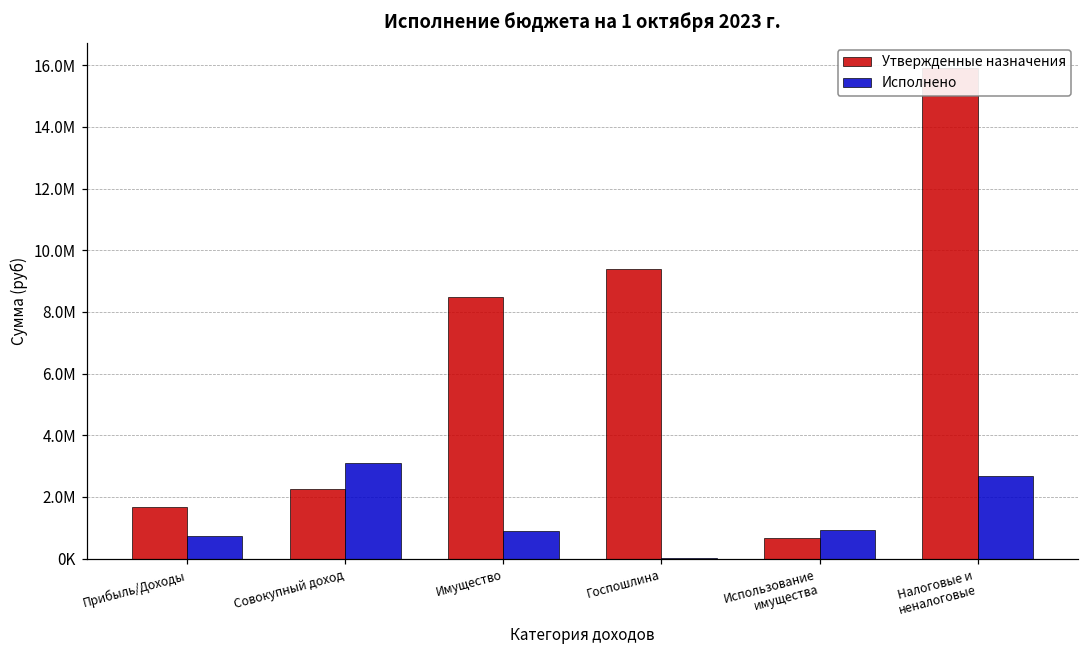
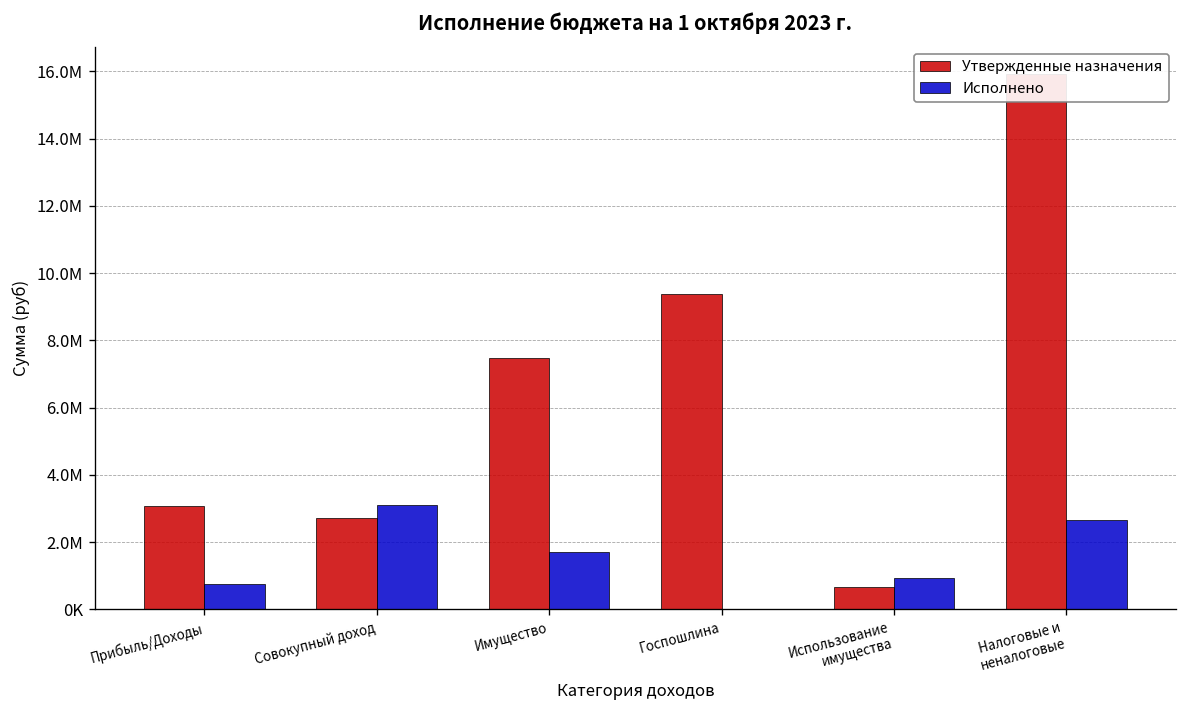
  {
    "Утвержденные назначения": {
-     "Прибыль/Доходы": 1700000,
-     "Совокупный доход": 2200000,
-     "Имущество": 8500000,
+     "Прибыль/Доходы": 3100000,
+     "Совокупный доход": 2700000,
+     "Имущество": 7500000,
      "Госпошлина": 9400000,
      "Использование имущества": 700000
    },
    "Исполнено": {
      "Прибыль/Доходы": 700000,
      "Совокупный доход": 3100000,
-     "Имущество": 900000,
+     "Имущество": 1700000,
      "Использование имущества": 900000,
      "Налоговые и неналоговые": 2700000
    }
  }
